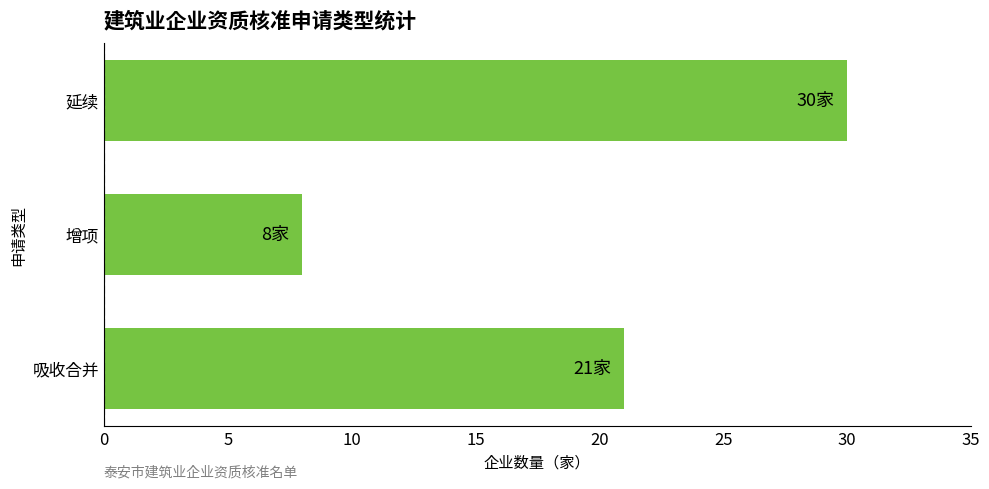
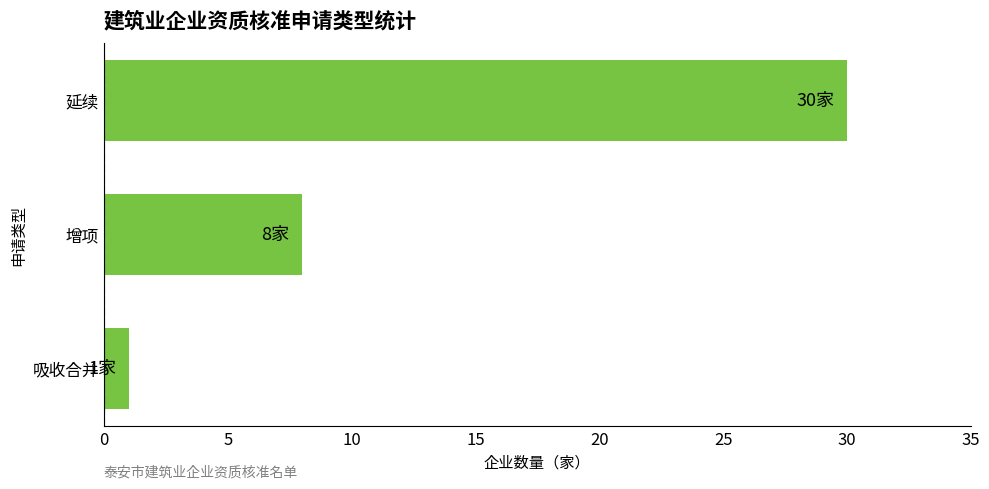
  {
    "延续": "30家",
    "增项": "8家",
-   "吸收合并": "21家"
+   "吸收合并": "1家"
  }
